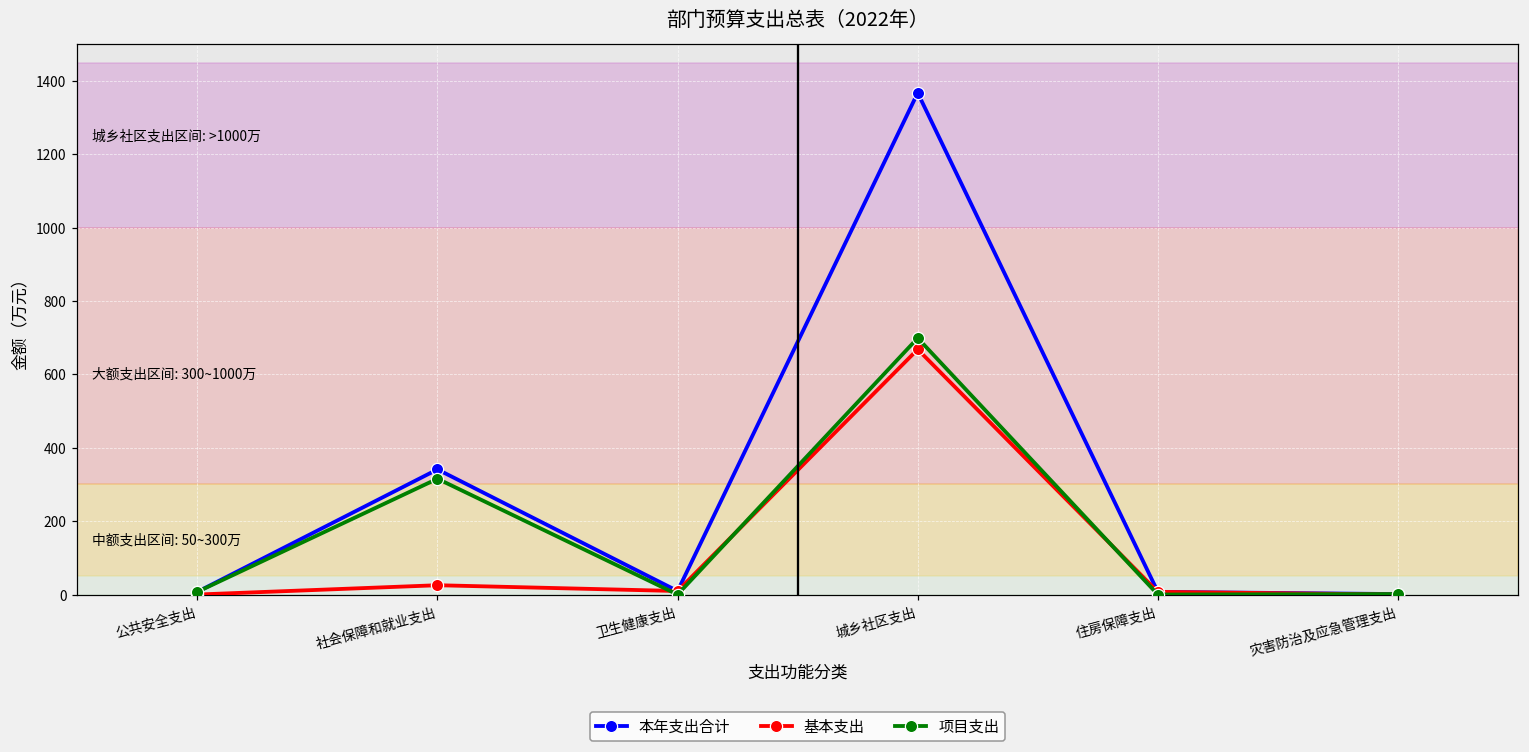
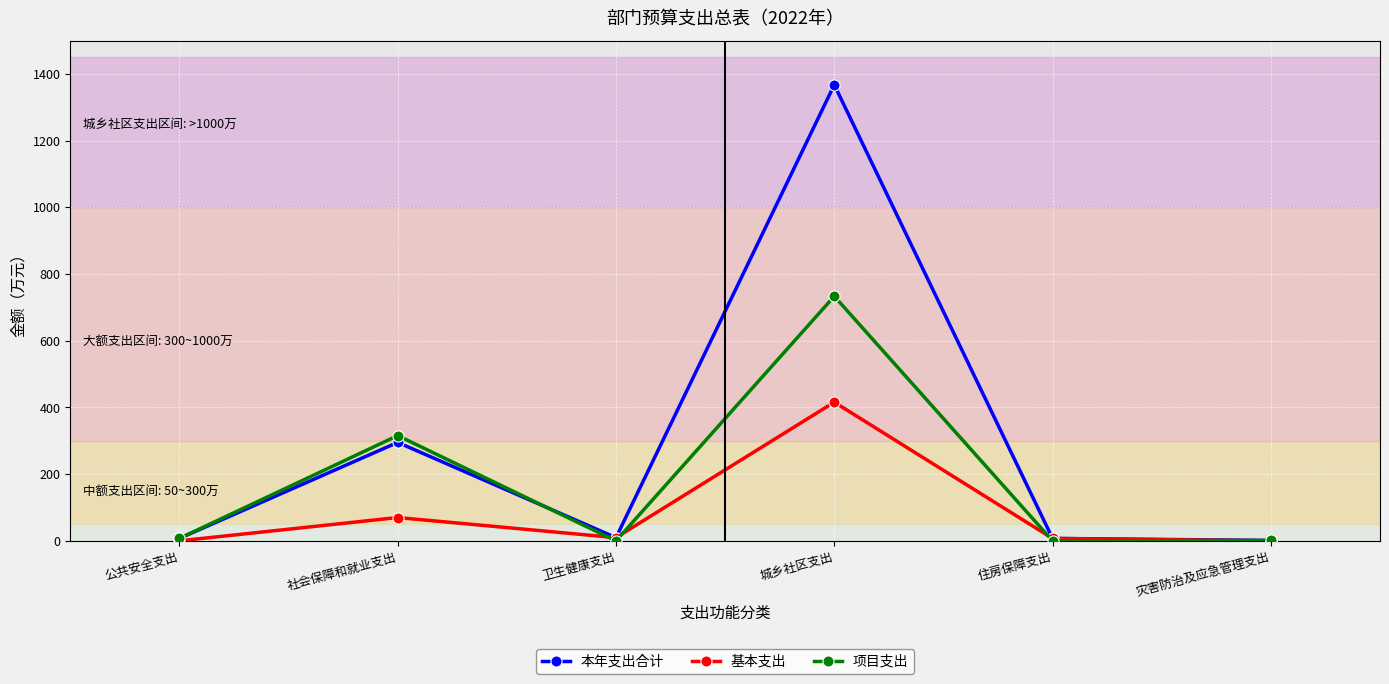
  {
    "本年支出合计": {
-     "社会保障和就业支出": 340,
+     "社会保障和就业支出": 300,
      "城乡社区支出": 1370
    },
    "基本支出": {
-     "社会保障和就业支出": 30,
-     "城乡社区支出": 670
+     "社会保障和就业支出": 70,
+     "城乡社区支出": 420
    },
    "项目支出": {
      "社会保障和就业支出": 320,
      "卫生健康支出": 0,
-     "城乡社区支出": 700
+     "城乡社区支出": 730
    }
  }
